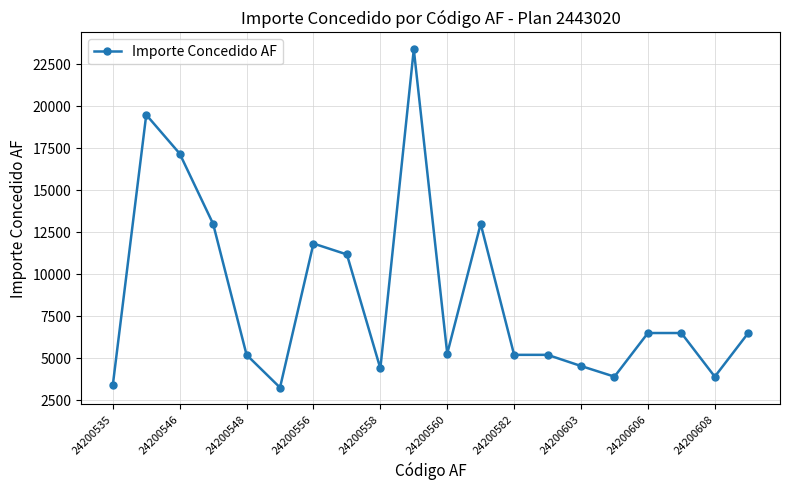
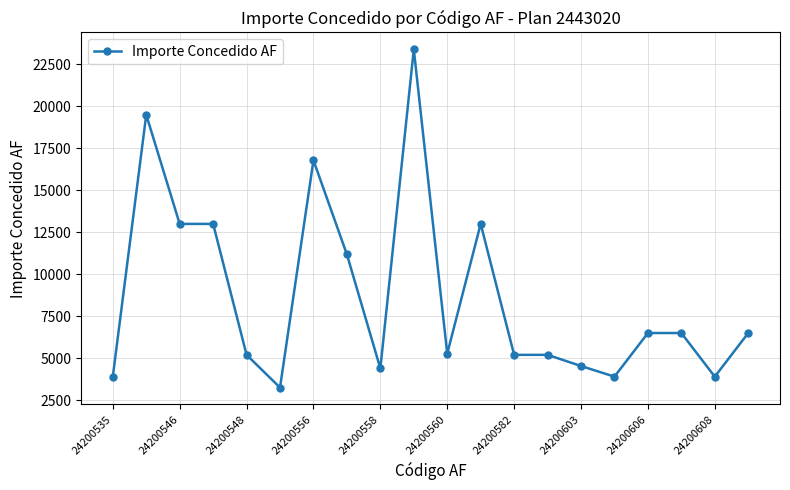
  {
-   "24200535": 3400,
-   "24200546": 17200,
+   "24200535": 3900,
+   "24200546": 13000,
    "24200548": 5200,
-   "24200556": 11800,
+   "24200556": 16800,
    "24200558": 4400,
    "24200560": 5300,
    "24200582": 5200,
    "24200603": 4500,
    "24200606": 6500,
    "24200608": 3900
  }
